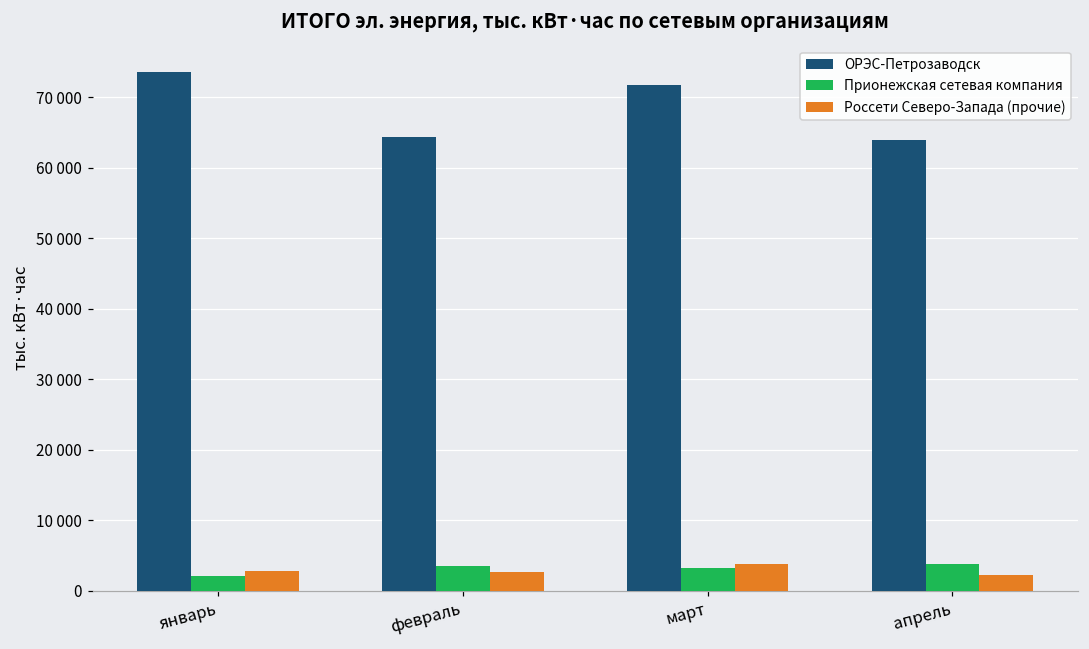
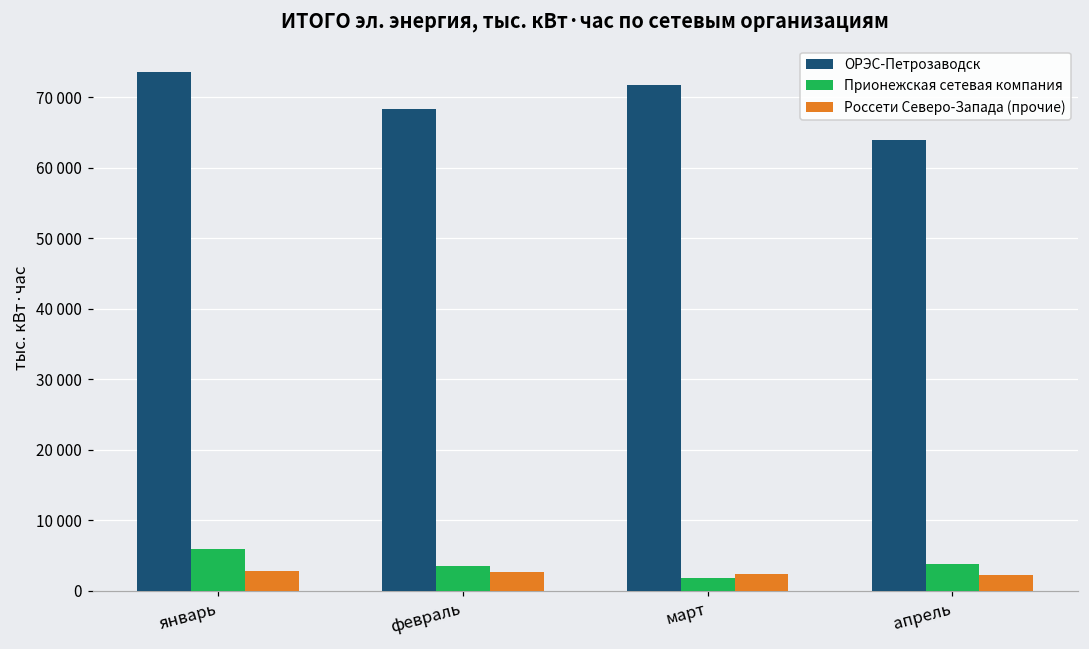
  {
    "ОРЭС-Петрозаводск": {
      "январь": 74000,
-     "февраль": 64000,
+     "февраль": 68000,
      "март": 72000,
      "апрель": 64000
    },
    "Прионежская сетевая компания": {
-     "январь": 2000,
+     "январь": 6000,
      "февраль": 3000,
-     "март": 3000,
+     "март": 2000,
      "апрель": 4000
    },
    "Россети Северо-Запада (прочие)": {
      "январь": 3000,
      "февраль": 3000,
-     "март": 4000,
+     "март": 2000,
      "апрель": 2000
    }
  }
